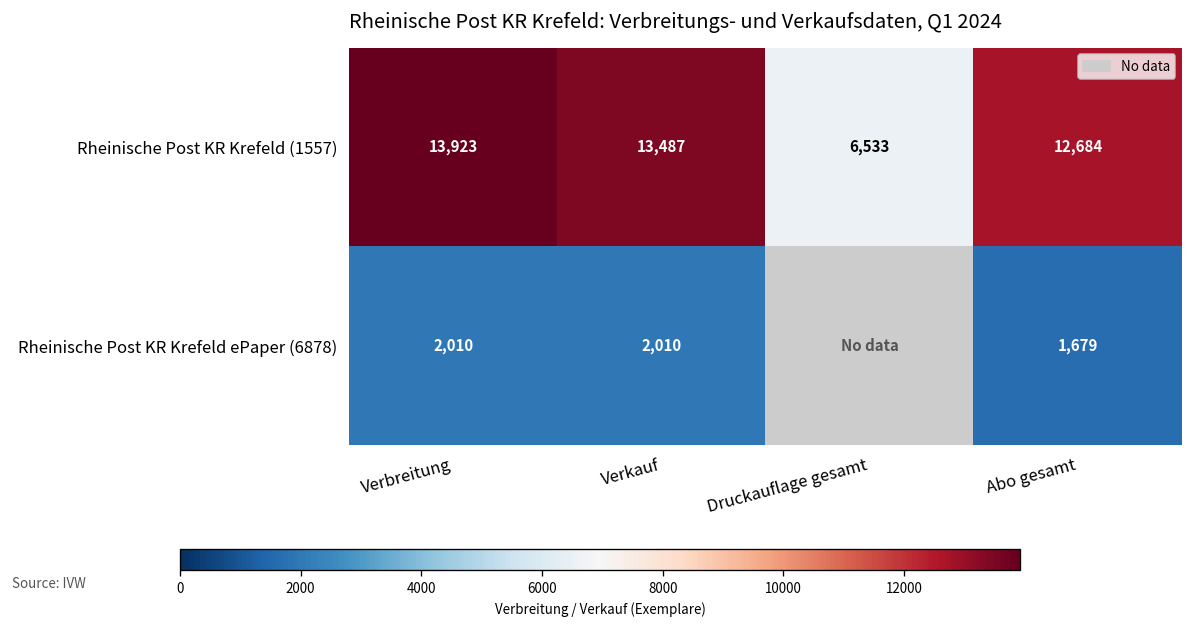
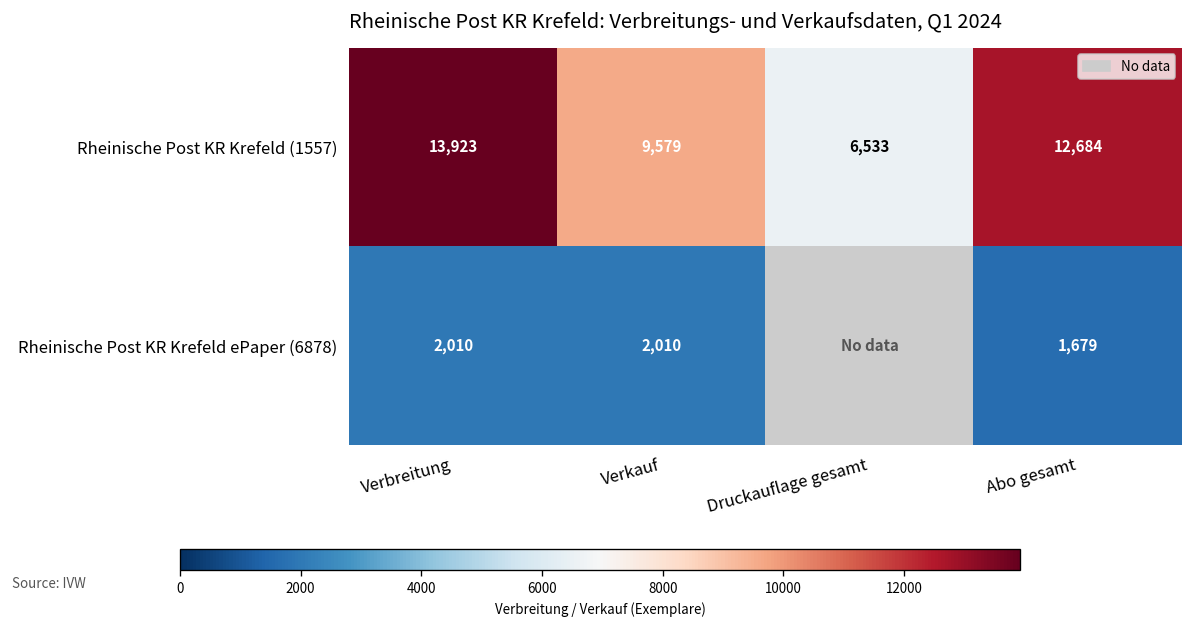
  {
    "Rheinische Post KR Krefeld (1557)": {
      "Verbreitung": "13,923",
-     "Verkauf": "13,487",
+     "Verkauf": "9,579",
      "Druckauflage gesamt": "6,533",
      "Abo gesamt": "12,684"
    },
    "Rheinische Post KR Krefeld ePaper (6878)": {
      "Verbreitung": "2,010",
      "Verkauf": "2,010",
      "Abo gesamt": "1,679"
    }
  }
